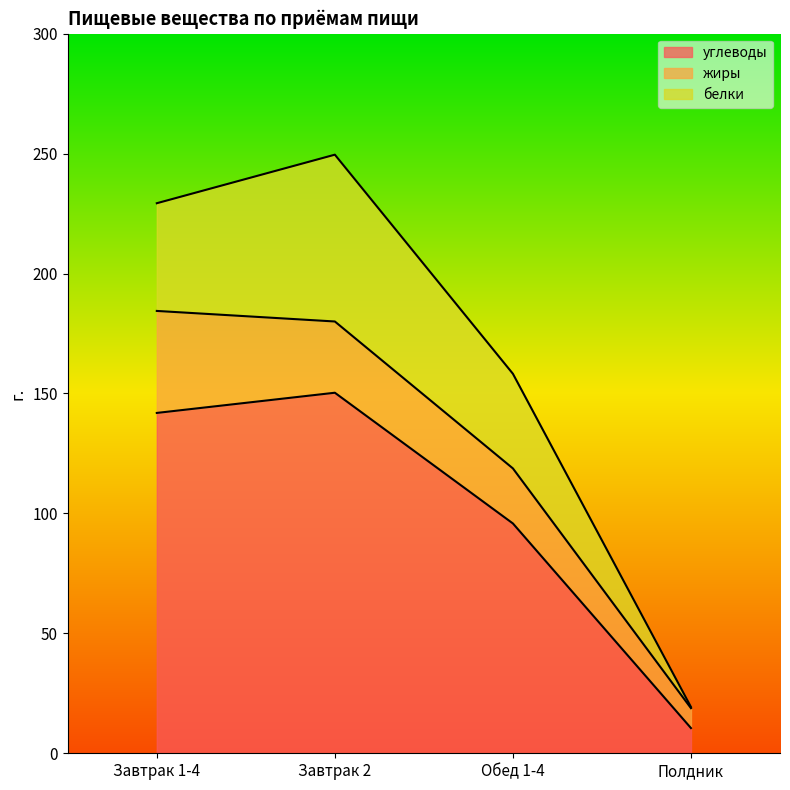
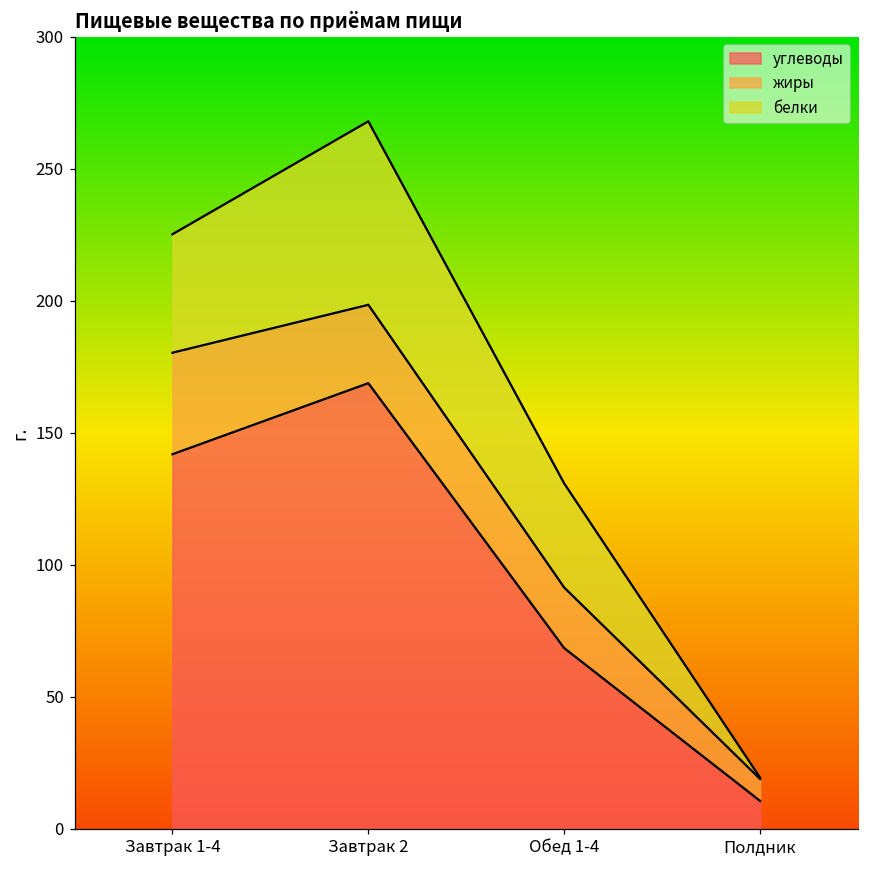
  {
    "углеводы": {
      "Завтрак 1-4": 142,
-     "Завтрак 2": 150,
-     "Обед 1-4": 96,
+     "Завтрак 2": 169,
+     "Обед 1-4": 68,
      "Полдник": 11
    },
    "жиры": {
-     "Завтрак 1-4": 43,
+     "Завтрак 1-4": 38,
      "Завтрак 2": 30,
      "Обед 1-4": 23
    },
    "белки": {
      "Завтрак 1-4": 45,
      "Завтрак 2": 70,
      "Обед 1-4": 39
    }
  }
